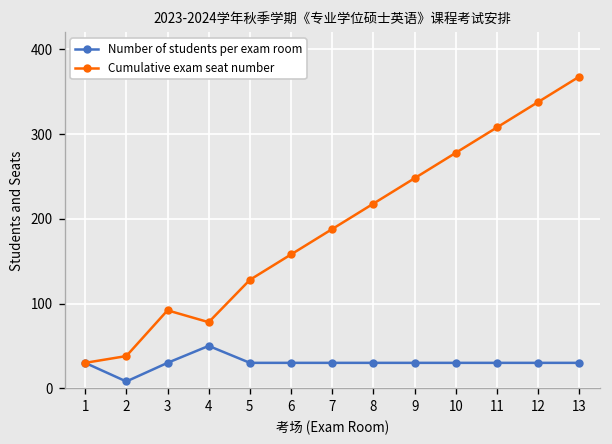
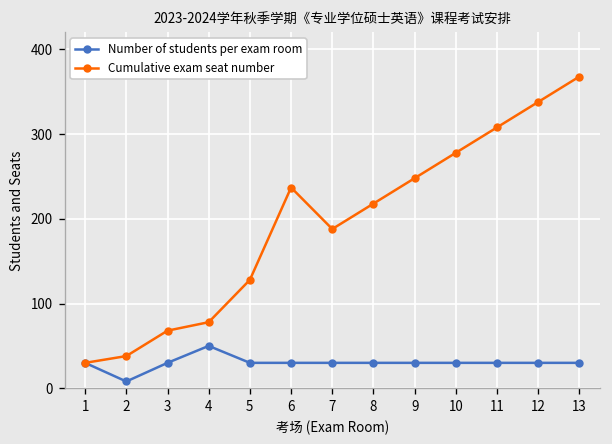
  {
    "Number of students per exam room": {
      "2": 10,
      "3": 30,
      "4": 50,
      "5": 30,
      "6": 30,
      "7": 30,
      "8": 30,
      "9": 30,
      "10": 30,
      "11": 30,
      "12": 30,
      "13": 30
    },
    "Cumulative exam seat number": {
      "2": 40,
-     "3": 90,
+     "3": 70,
      "4": 80,
      "5": 130,
-     "6": 160,
+     "6": 240,
      "7": 190,
      "8": 220,
      "9": 250,
      "10": 280,
      "11": 310,
      "12": 340,
      "13": 370
    }
  }
